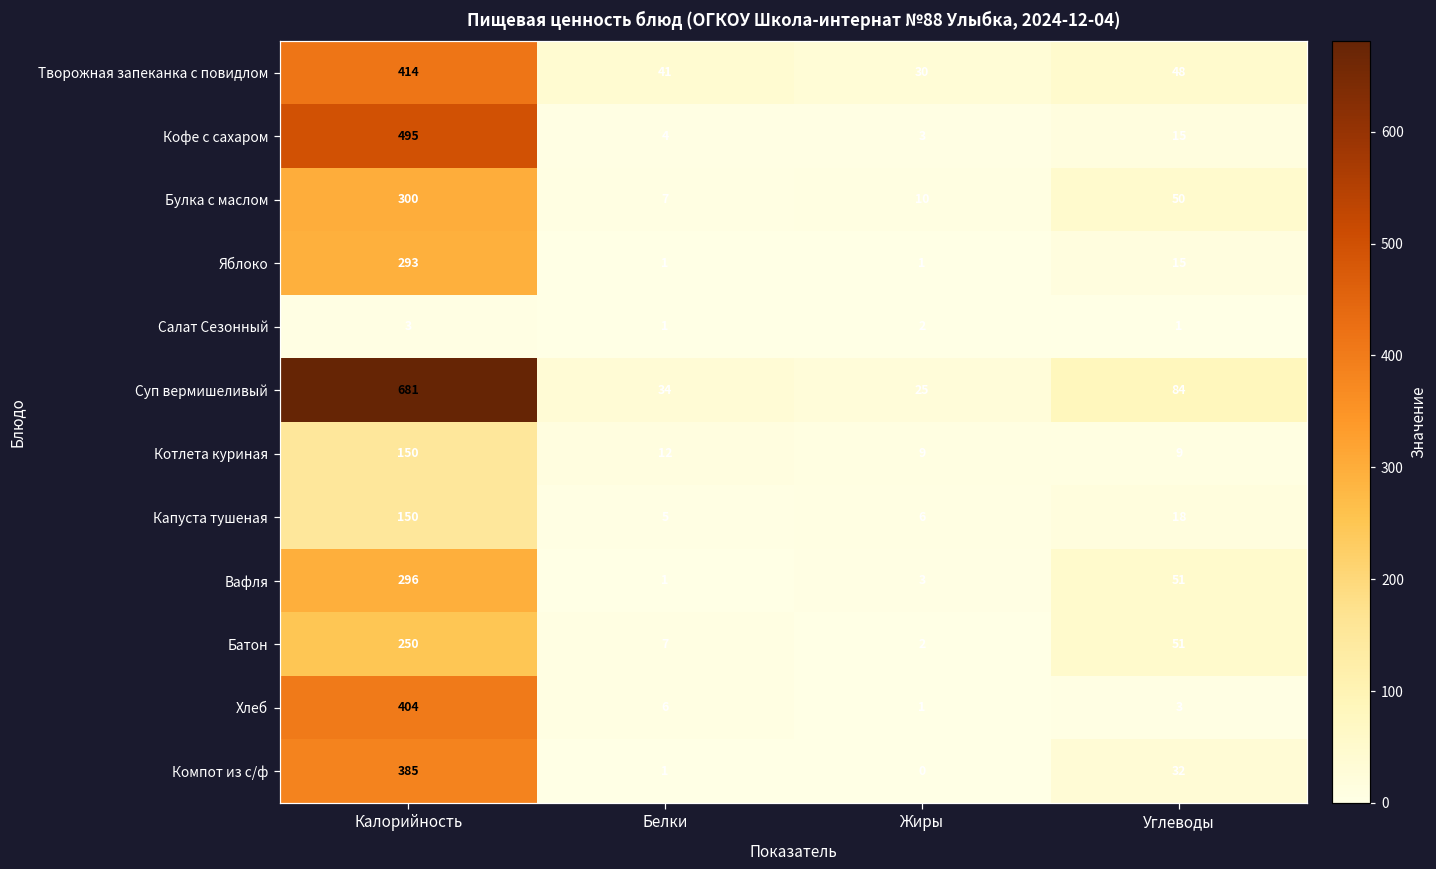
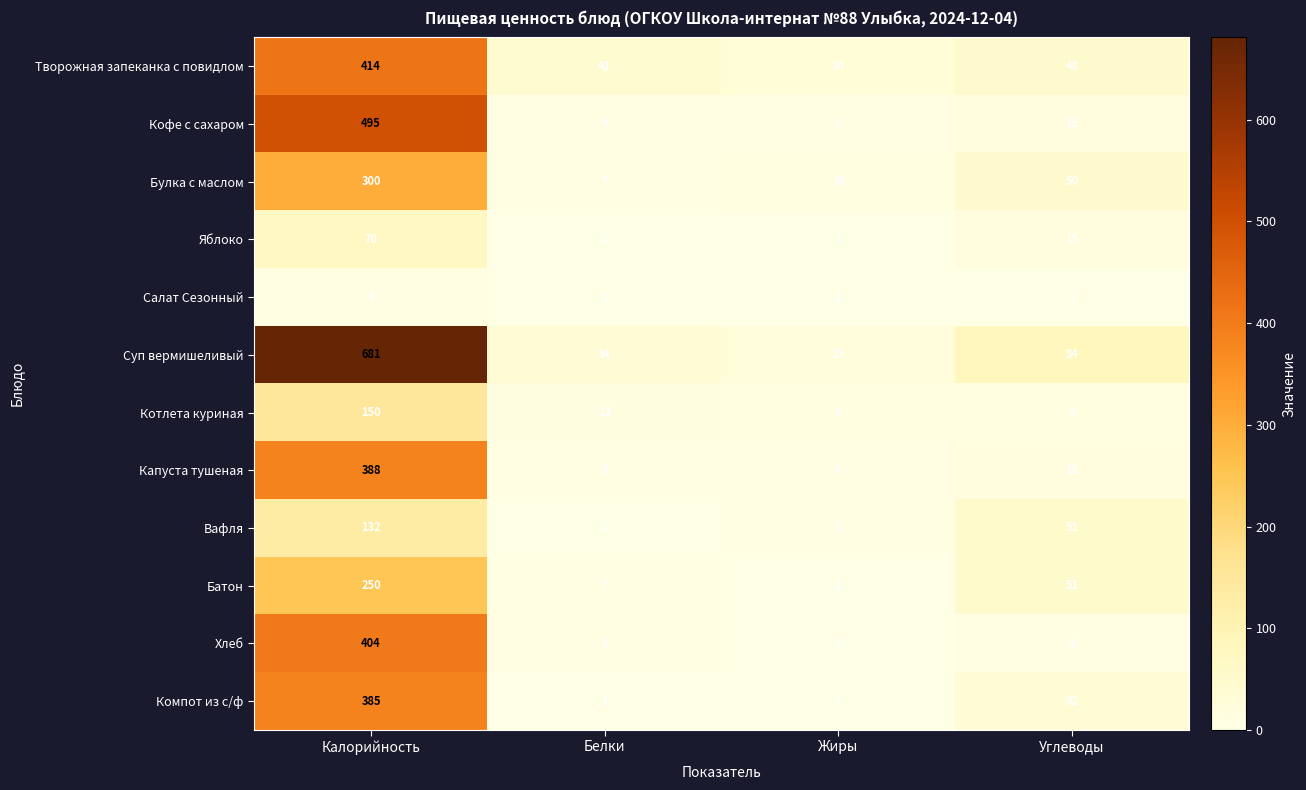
  {
    "Творожная запеканка с повидлом": {
      "Калорийность": 414,
      "Углеводы": 48
    },
    "Кофе с сахаром": {
      "Калорийность": 495
    },
    "Булка с маслом": {
      "Калорийность": 300,
      "Углеводы": 50
    },
    "Яблоко": {
-     "Калорийность": 293
+     "Калорийность": 70
    },
    "Суп вермишеливый": {
      "Калорийность": 681,
      "Углеводы": 84
    },
    "Котлета куриная": {
      "Калорийность": 150
    },
    "Капуста тушеная": {
-     "Калорийность": 150
+     "Калорийность": 388
    },
    "Вафля": {
-     "Калорийность": 296,
+     "Калорийность": 132,
      "Углеводы": 51
    },
    "Батон": {
      "Калорийность": 250,
      "Углеводы": 51
    },
    "Хлеб": {
      "Калорийность": 404
    },
    "Компот из с/ф": {
      "Калорийность": 385
    }
  }
